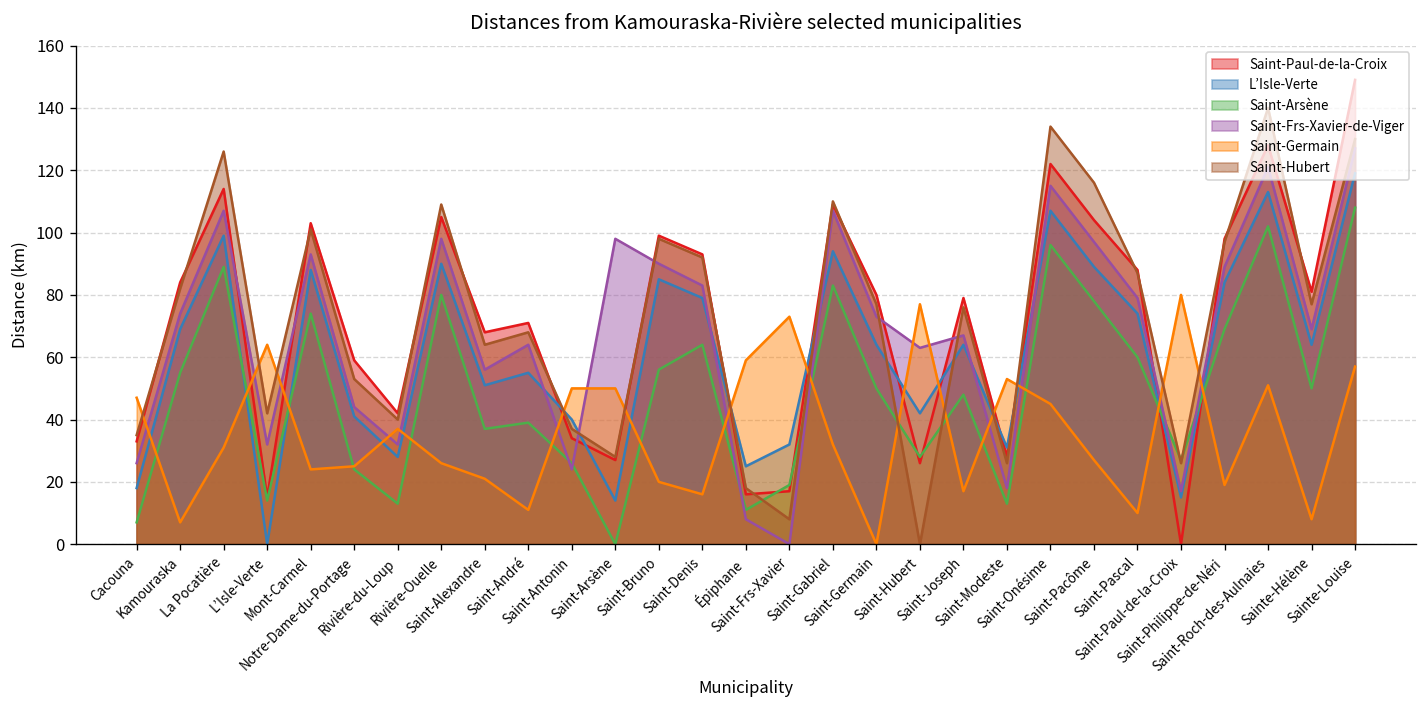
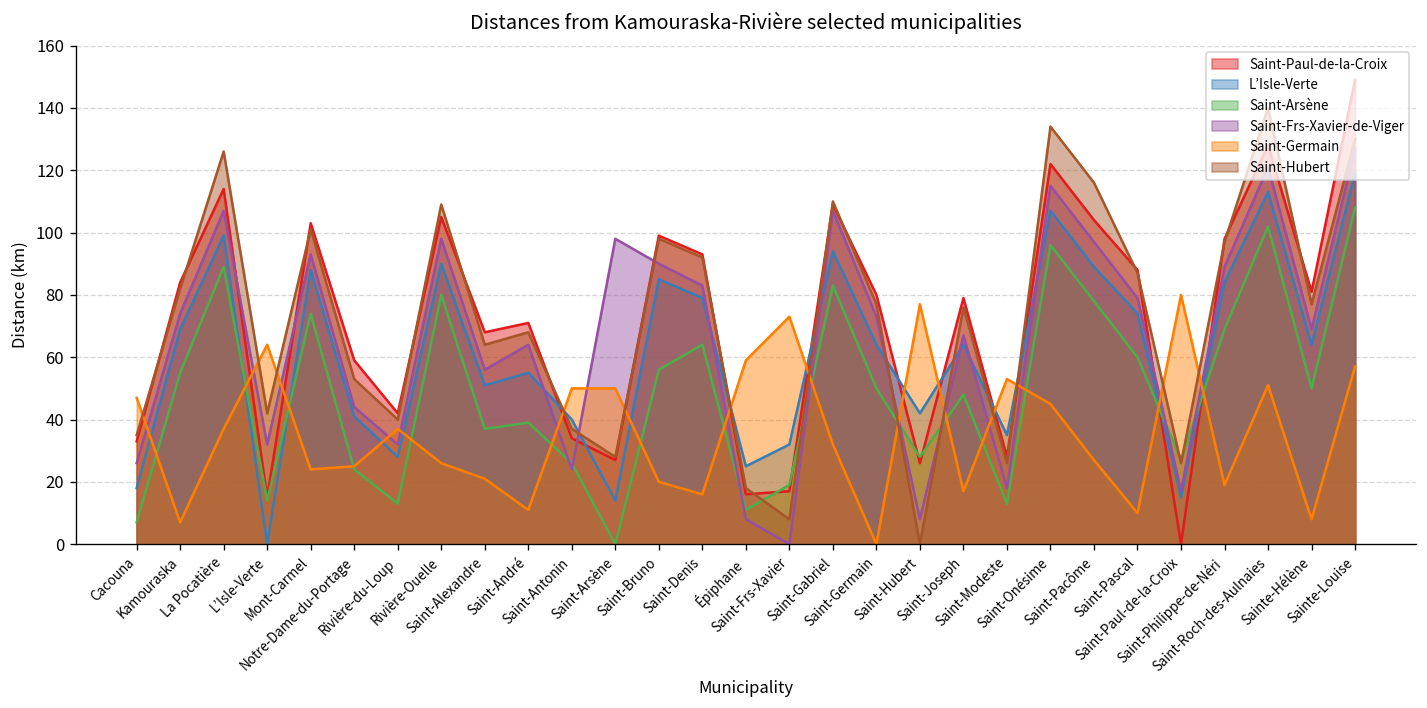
  {
    "L’Isle-Verte": {
      "Cacouna": 18,
      "Kamouraska": 69,
      "La Pocatière": 99,
      "L’Isle-Verte": 0,
      "Mont-Carmel": 88,
      "Notre-Dame-du-Portage": 41,
      "Rivière-du-Loup": 28,
      "Rivière-Ouelle": 90,
      "Saint-Alexandre": 51,
      "Saint-André": 55,
      "Saint-Antonin": 40,
      "Saint-Arsène": 14,
      "Saint-Bruno": 85,
      "Saint-Denis": 79,
      "Épiphane": 25,
      "Saint-Frs-Xavier": 32,
      "Saint-Gabriel": 94,
      "Saint-Germain": 64,
      "Saint-Hubert": 42,
      "Saint-Joseph": 64,
-     "Saint-Modeste": 31,
+     "Saint-Modeste": 35,
      "Saint-Onésime": 107,
      "Saint-Pacôme": 89,
      "Saint-Pascal": 74,
      "Saint-Paul-de-la-Croix": 15,
      "Saint-Philippe-de-Néri": 84,
      "Saint-Roch-des-Aulnaies": 113,
      "Sainte-Hélène": 64,
      "Sainte-Louise": 119
    },
    "Saint-Arsène": {
      "Cacouna": 7,
      "Kamouraska": 55,
      "La Pocatière": 89,
      "L’Isle-Verte": 14,
      "Mont-Carmel": 74,
      "Notre-Dame-du-Portage": 24,
      "Rivière-du-Loup": 13,
      "Rivière-Ouelle": 80,
      "Saint-Alexandre": 37,
      "Saint-André": 39,
      "Saint-Antonin": 26,
      "Saint-Arsène": 0,
      "Saint-Bruno": 56,
      "Saint-Denis": 64,
      "Épiphane": 11,
      "Saint-Frs-Xavier": 19,
      "Saint-Gabriel": 83,
      "Saint-Germain": 50,
      "Saint-Hubert": 28,
      "Saint-Joseph": 48,
      "Saint-Modeste": 13,
      "Saint-Onésime": 96,
      "Saint-Pacôme": 78,
      "Saint-Pascal": 60,
      "Saint-Paul-de-la-Croix": 27,
      "Saint-Philippe-de-Néri": 69,
      "Saint-Roch-des-Aulnaies": 102,
      "Sainte-Hélène": 50,
      "Sainte-Louise": 108
    },
    "Saint-Frs-Xavier-de-Viger": {
      "Cacouna": 26,
      "Kamouraska": 74,
      "La Pocatière": 107,
      "L’Isle-Verte": 32,
      "Mont-Carmel": 93,
      "Notre-Dame-du-Portage": 44,
      "Rivière-du-Loup": 32,
      "Rivière-Ouelle": 98,
      "Saint-Alexandre": 56,
      "Saint-André": 64,
      "Saint-Antonin": 24,
      "Saint-Arsène": 98,
      "Saint-Bruno": 90,
      "Saint-Denis": 83,
      "Épiphane": 8,
      "Saint-Frs-Xavier": 0,
      "Saint-Gabriel": 107,
      "Saint-Germain": 73,
-     "Saint-Hubert": 63,
+     "Saint-Hubert": 8,
      "Saint-Joseph": 67,
      "Saint-Modeste": 18,
      "Saint-Onésime": 115,
      "Saint-Pacôme": 97,
      "Saint-Pascal": 79,
      "Saint-Paul-de-la-Croix": 17,
      "Saint-Philippe-de-Néri": 89,
      "Sainte-Hélène": 69
    },
    "Saint-Germain": {
      "Cacouna": 47,
      "Kamouraska": 7,
-     "La Pocatière": 31,
+     "La Pocatière": 37,
      "L’Isle-Verte": 64,
      "Mont-Carmel": 24,
      "Notre-Dame-du-Portage": 25,
      "Rivière-du-Loup": 37,
      "Rivière-Ouelle": 26,
      "Saint-Alexandre": 21,
      "Saint-André": 11,
      "Saint-Antonin": 50,
      "Saint-Arsène": 50,
      "Saint-Bruno": 20,
      "Saint-Denis": 16,
      "Épiphane": 59,
      "Saint-Frs-Xavier": 73,
      "Saint-Gabriel": 32,
      "Saint-Germain": 0,
      "Saint-Hubert": 77,
      "Saint-Joseph": 17,
      "Saint-Modeste": 53,
      "Saint-Onésime": 45,
      "Saint-Pacôme": 27,
      "Saint-Pascal": 10,
      "Saint-Paul-de-la-Croix": 80,
      "Saint-Philippe-de-Néri": 19,
      "Saint-Roch-des-Aulnaies": 51,
      "Sainte-Hélène": 8,
      "Sainte-Louise": 57
    }
  }
